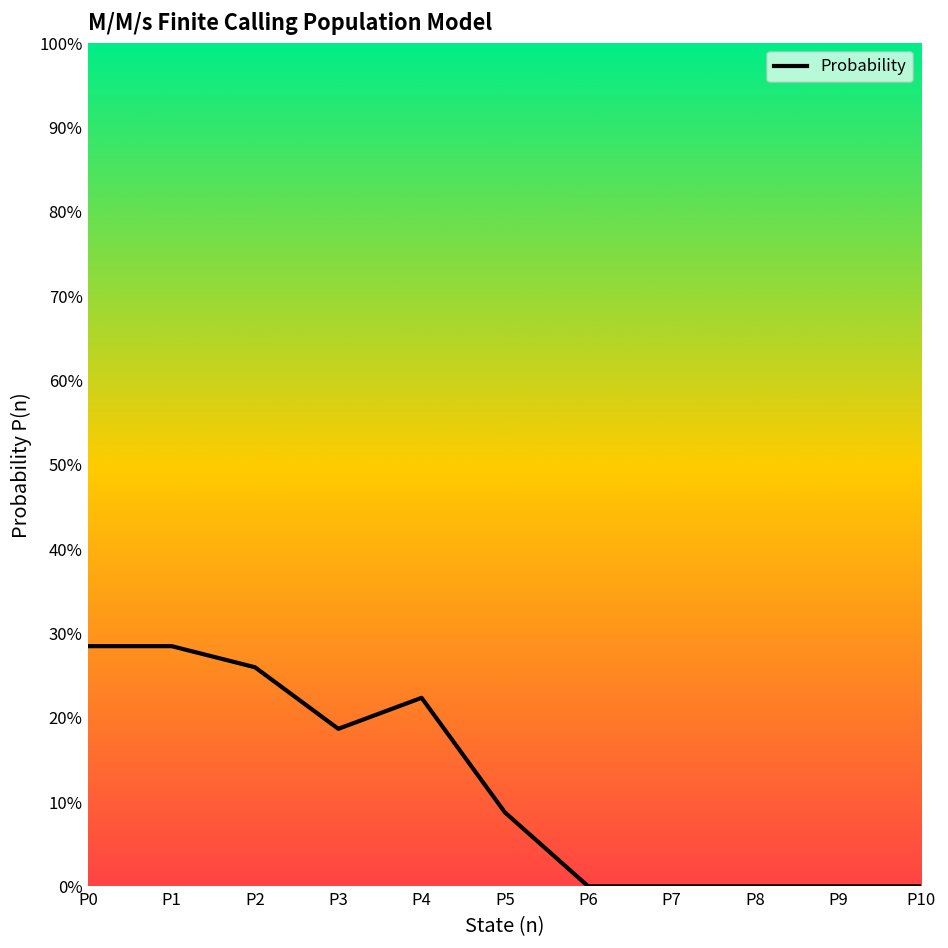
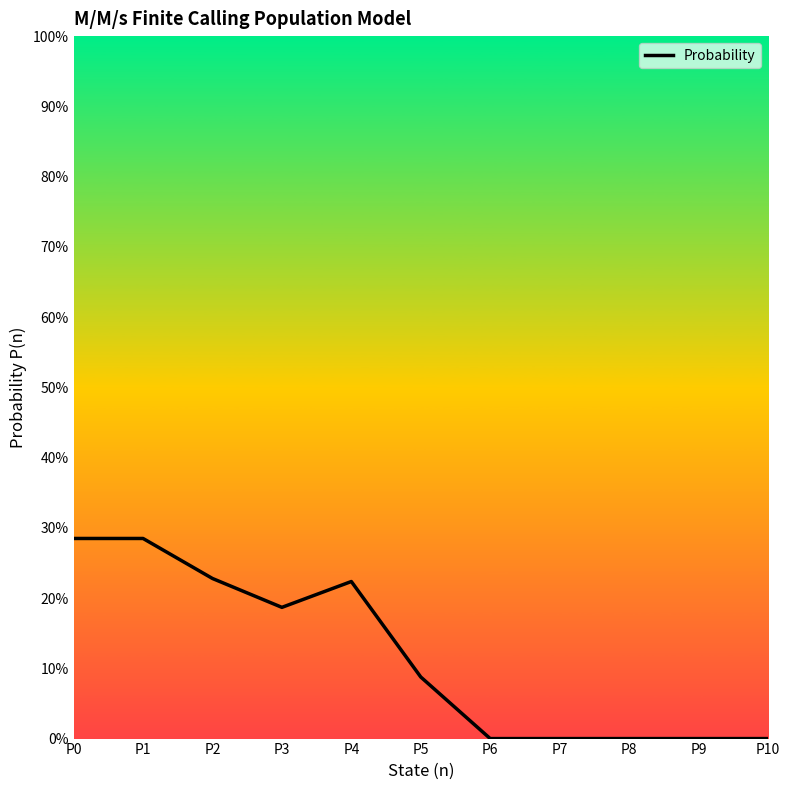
  {
    "P0": "28%",
    "P1": "28%",
-   "P2": "26%",
+   "P2": "23%",
    "P3": "19%",
    "P4": "22%",
    "P5": "9%",
    "P6": "0%",
    "P7": "0%",
    "P8": "0%",
    "P9": "0%",
    "P10": "0%"
  }
